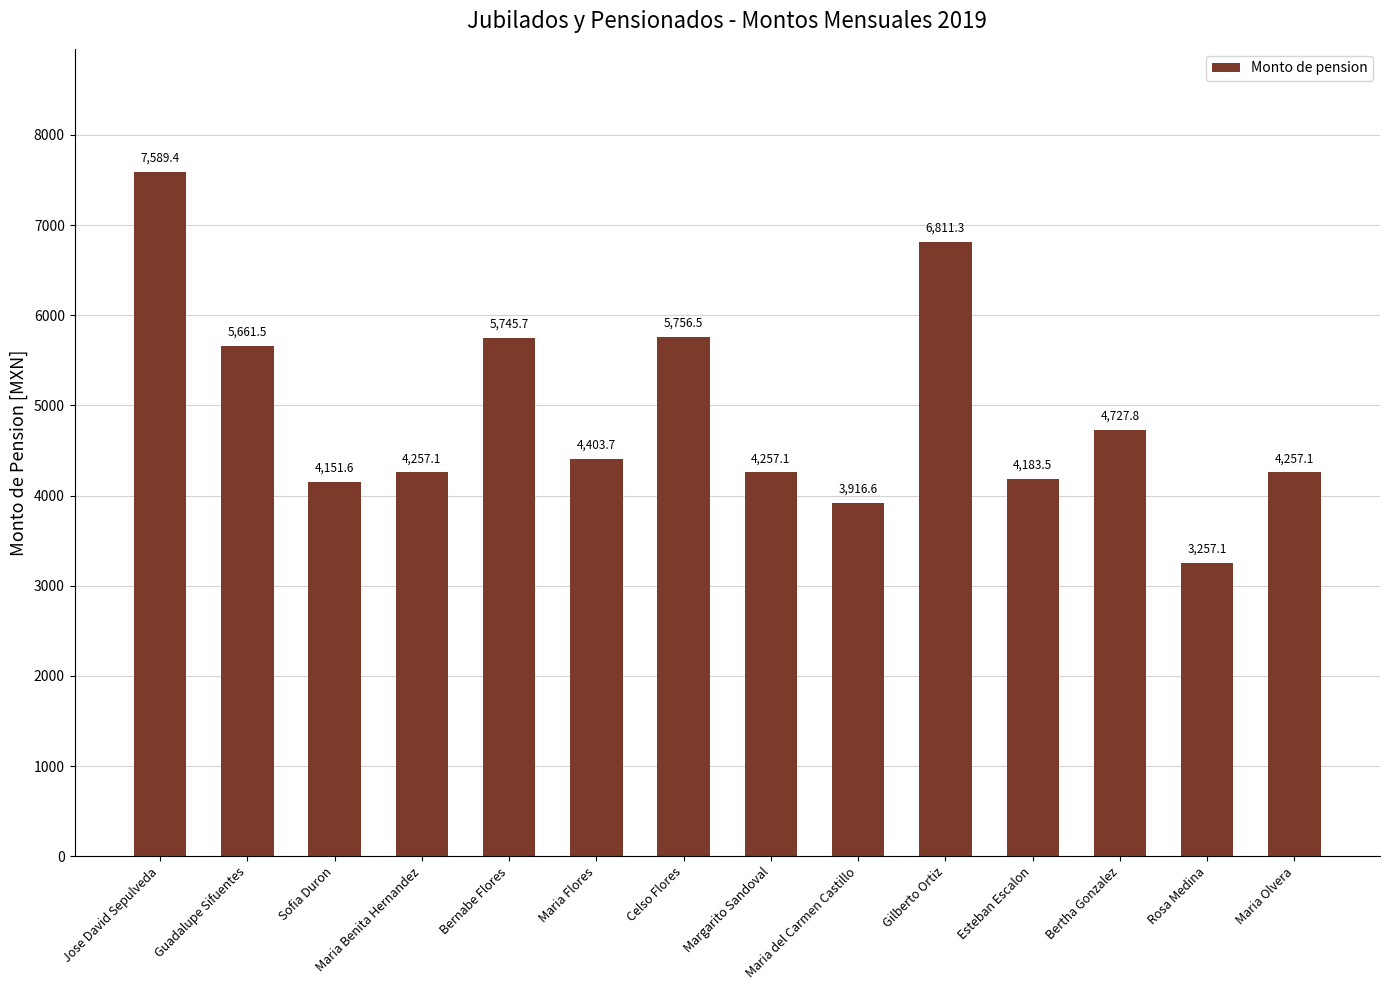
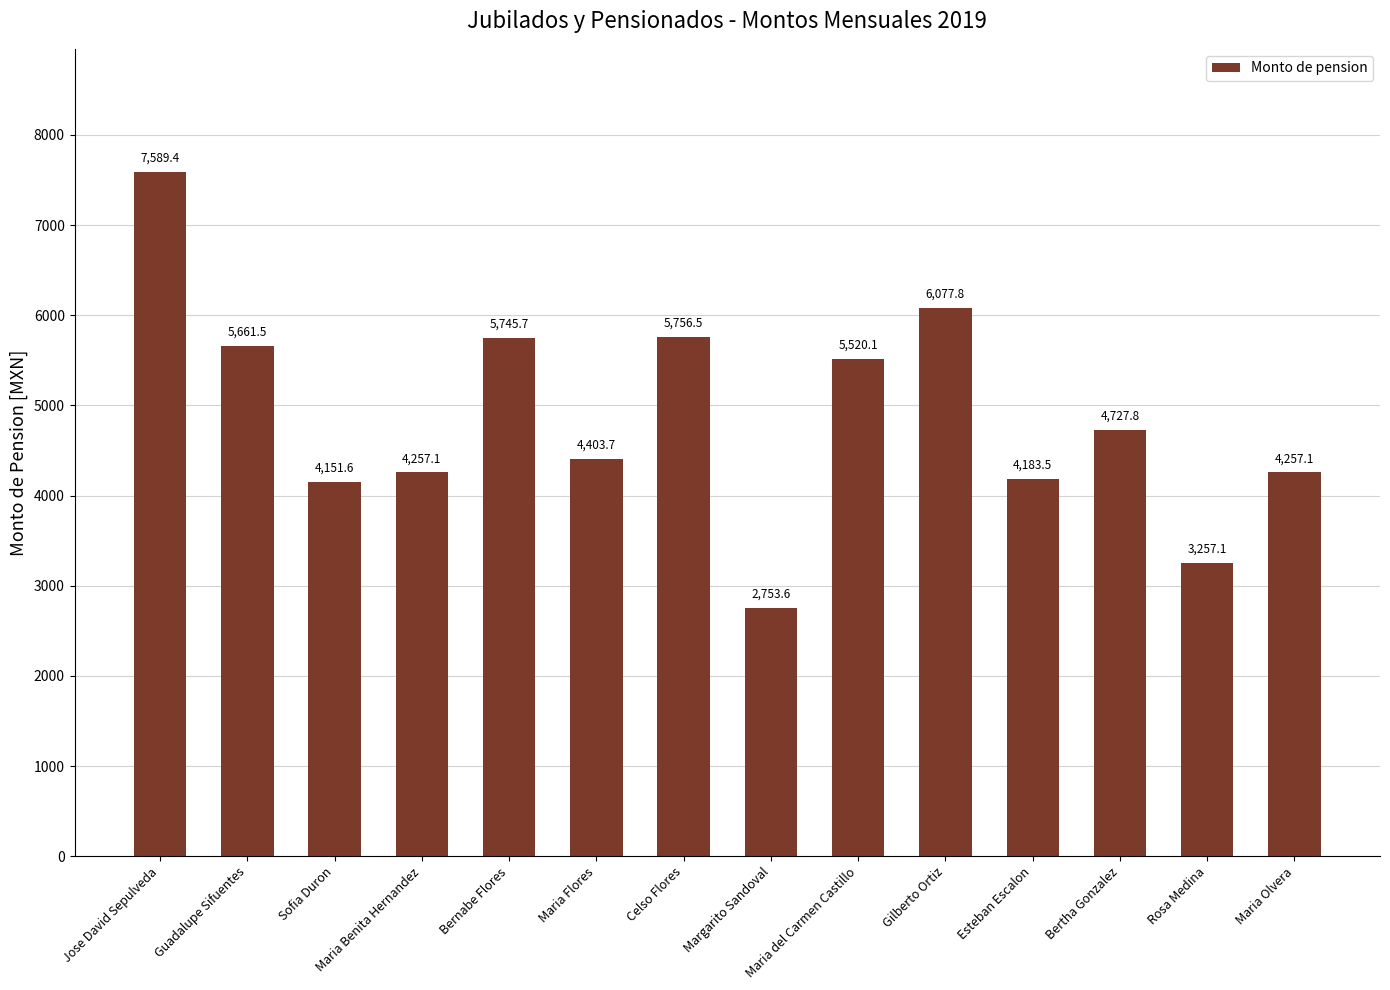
  {
    "Jose David Sepulveda": "7,589.4",
    "Guadalupe Sifuentes": "5,661.5",
    "Sofia Duron": "4,151.6",
    "Maria Benita Hernandez": "4,257.1",
    "Bernabe Flores": "5,745.7",
    "Maria Flores": "4,403.7",
    "Celso Flores": "5,756.5",
-   "Margarito Sandoval": "4,257.1",
-   "Maria del Carmen Castillo": "3,916.6",
-   "Gilberto Ortiz": "6,811.3",
+   "Margarito Sandoval": "2,753.6",
+   "Maria del Carmen Castillo": "5,520.1",
+   "Gilberto Ortiz": "6,077.8",
    "Esteban Escalon": "4,183.5",
    "Bertha Gonzalez": "4,727.8",
    "Rosa Medina": "3,257.1",
    "Maria Olvera": "4,257.1"
  }
